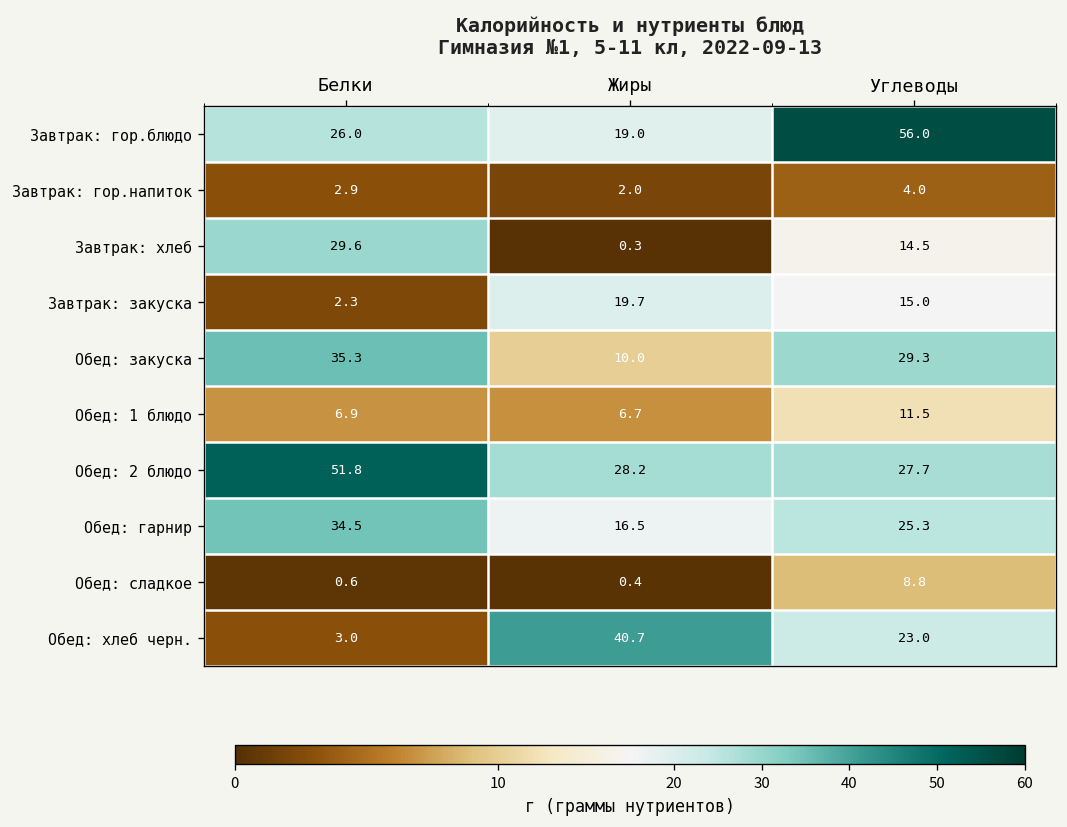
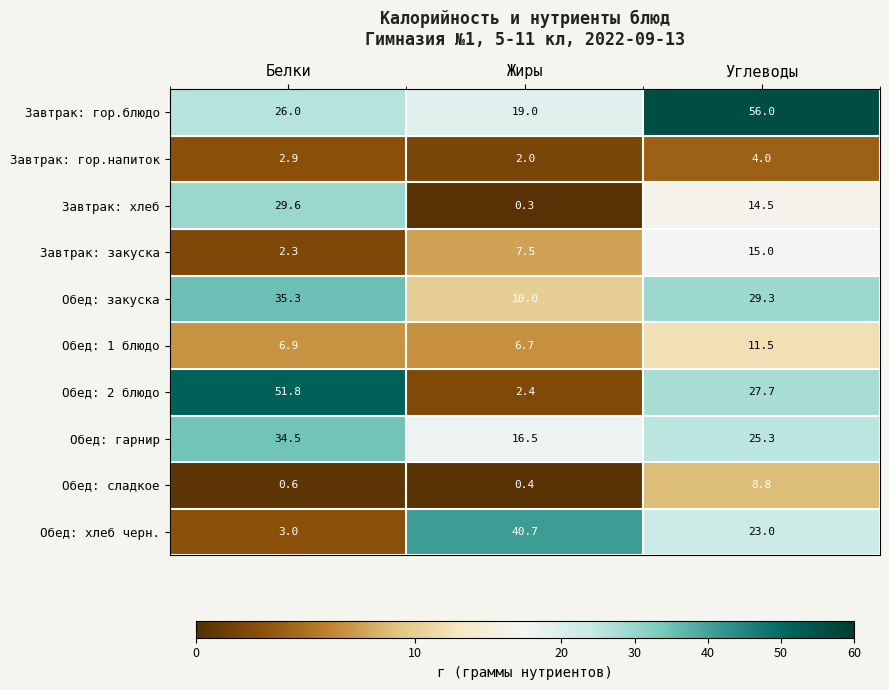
  {
    "Завтрак: гор.блюдо": {
      "Белки": 26.0,
      "Жиры": 19.0,
      "Углеводы": 56.0
    },
    "Завтрак: гор.напиток": {
      "Белки": 2.9,
      "Жиры": 2.0,
      "Углеводы": 4.0
    },
    "Завтрак: хлеб": {
      "Белки": 29.6,
      "Жиры": 0.3,
      "Углеводы": 14.5
    },
    "Завтрак: закуска": {
      "Белки": 2.3,
-     "Жиры": 19.7,
+     "Жиры": 7.5,
      "Углеводы": 15.0
    },
    "Обед: закуска": {
      "Белки": 35.3,
      "Жиры": 10.0,
      "Углеводы": 29.3
    },
    "Обед: 1 блюдо": {
      "Белки": 6.9,
      "Жиры": 6.7,
      "Углеводы": 11.5
    },
    "Обед: 2 блюдо": {
      "Белки": 51.8,
-     "Жиры": 28.2,
+     "Жиры": 2.4,
      "Углеводы": 27.7
    },
    "Обед: гарнир": {
      "Белки": 34.5,
      "Жиры": 16.5,
      "Углеводы": 25.3
    },
    "Обед: сладкое": {
      "Белки": 0.6,
      "Жиры": 0.4,
      "Углеводы": 8.8
    },
    "Обед: хлеб черн.": {
      "Белки": 3.0,
      "Жиры": 40.7,
      "Углеводы": 23.0
    }
  }
